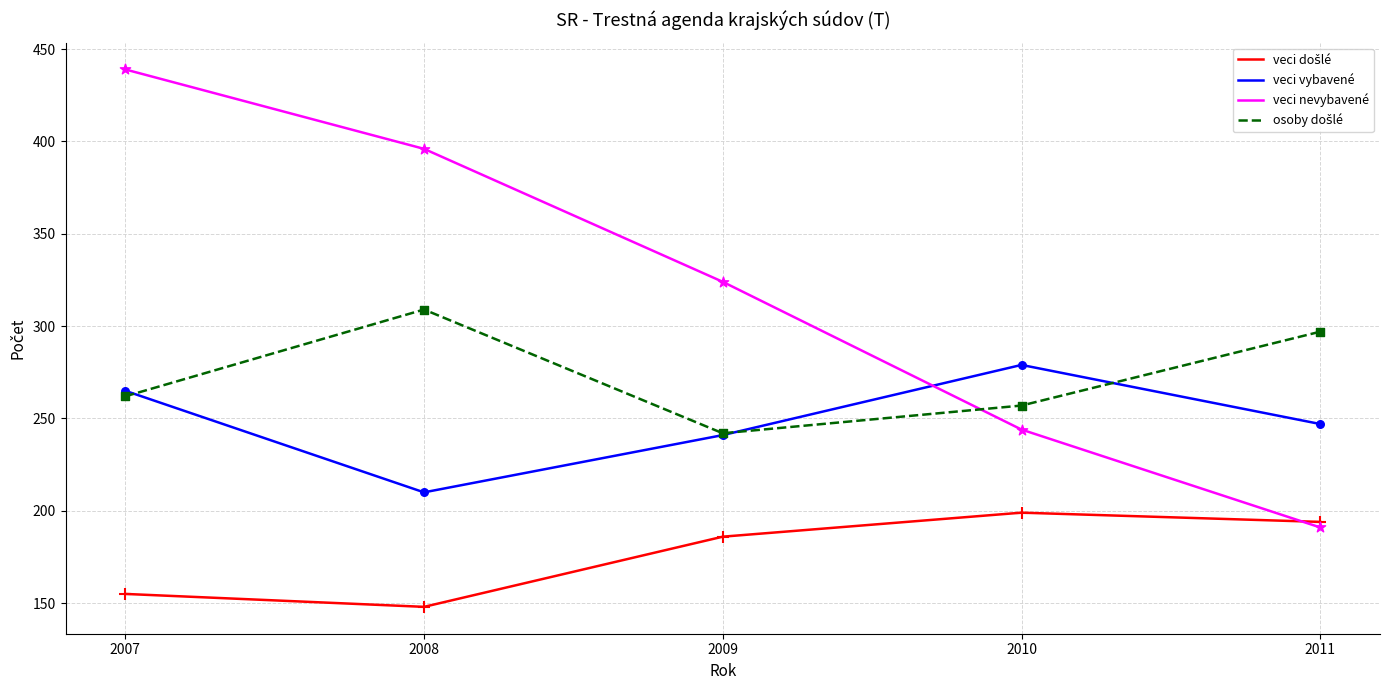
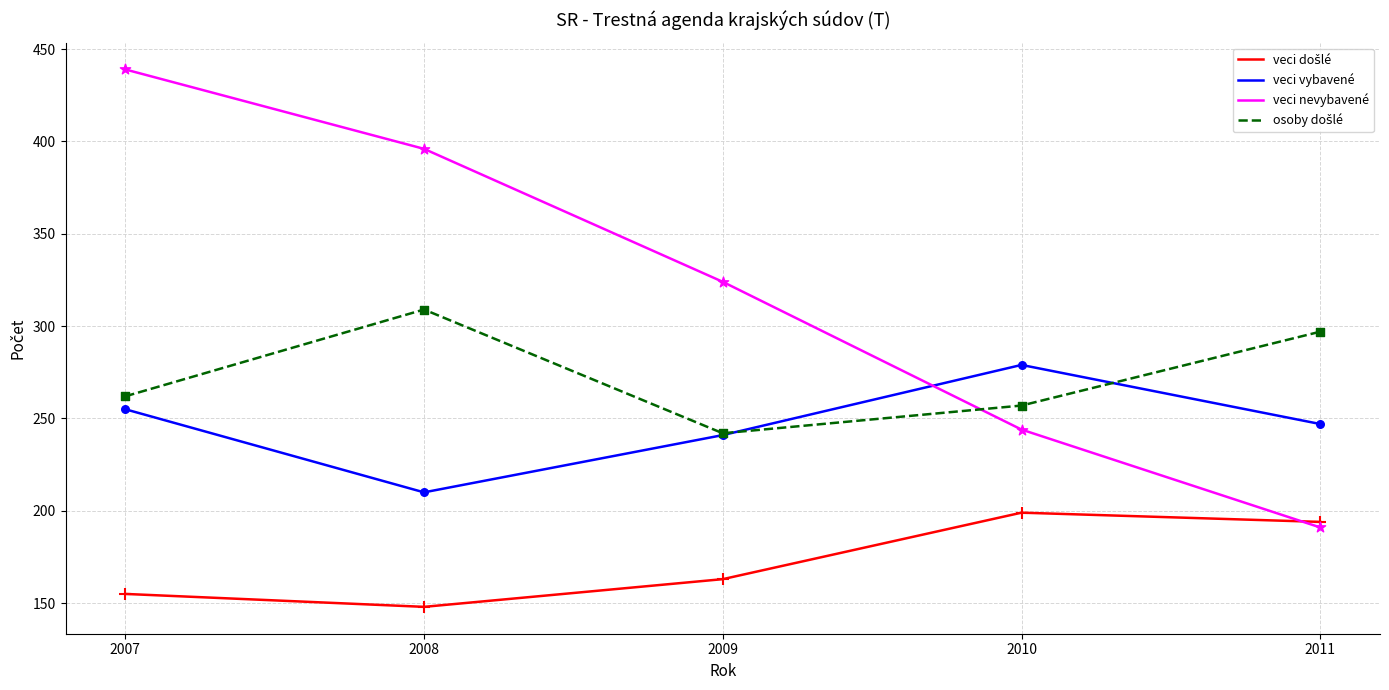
  {
    "veci došlé": {
      "2007": 155,
      "2008": 148,
-     "2009": 186,
+     "2009": 163,
      "2010": 199,
      "2011": 194
    },
    "veci vybavené": {
-     "2007": 265,
+     "2007": 255,
      "2008": 210,
      "2010": 279,
      "2011": 247
    },
    "veci nevybavené": {
      "2007": 439,
      "2008": 396,
      "2009": 324,
      "2010": 244,
      "2011": 191
    },
    "osoby došlé": {
      "2007": 262,
      "2008": 309,
      "2010": 257,
      "2011": 297
    }
  }
